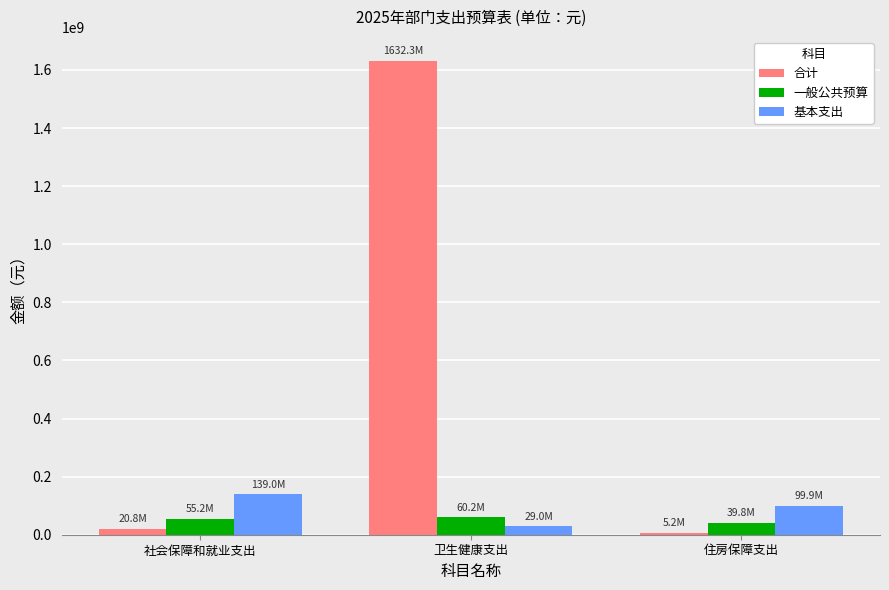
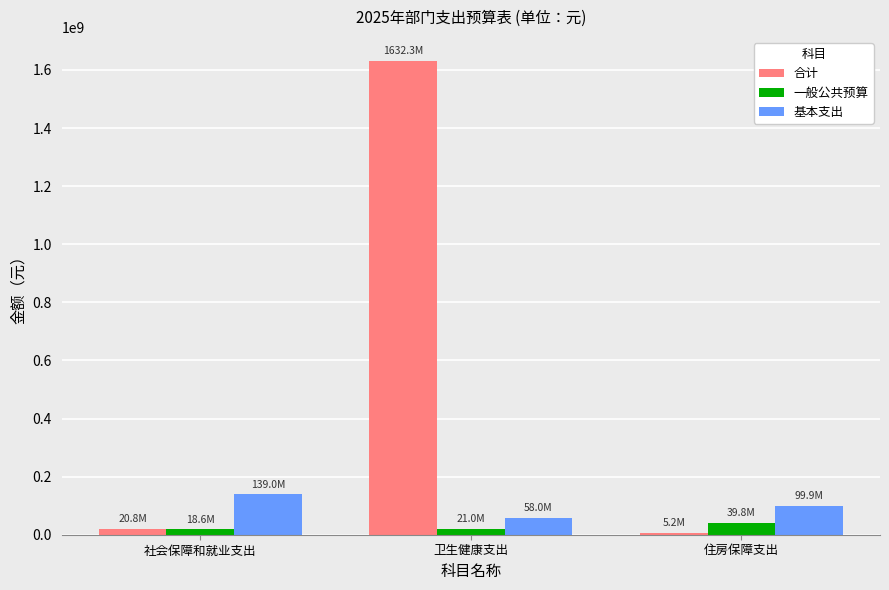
  {
    "合计": {
      "社会保障和就业支出": "20.8M",
      "卫生健康支出": "1632.3M",
      "住房保障支出": "5.2M"
    },
    "一般公共预算": {
-     "社会保障和就业支出": "55.2M",
-     "卫生健康支出": "60.2M",
+     "社会保障和就业支出": "18.6M",
+     "卫生健康支出": "21.0M",
      "住房保障支出": "39.8M"
    },
    "基本支出": {
      "社会保障和就业支出": "139.0M",
-     "卫生健康支出": "29.0M",
+     "卫生健康支出": "58.0M",
      "住房保障支出": "99.9M"
    }
  }
